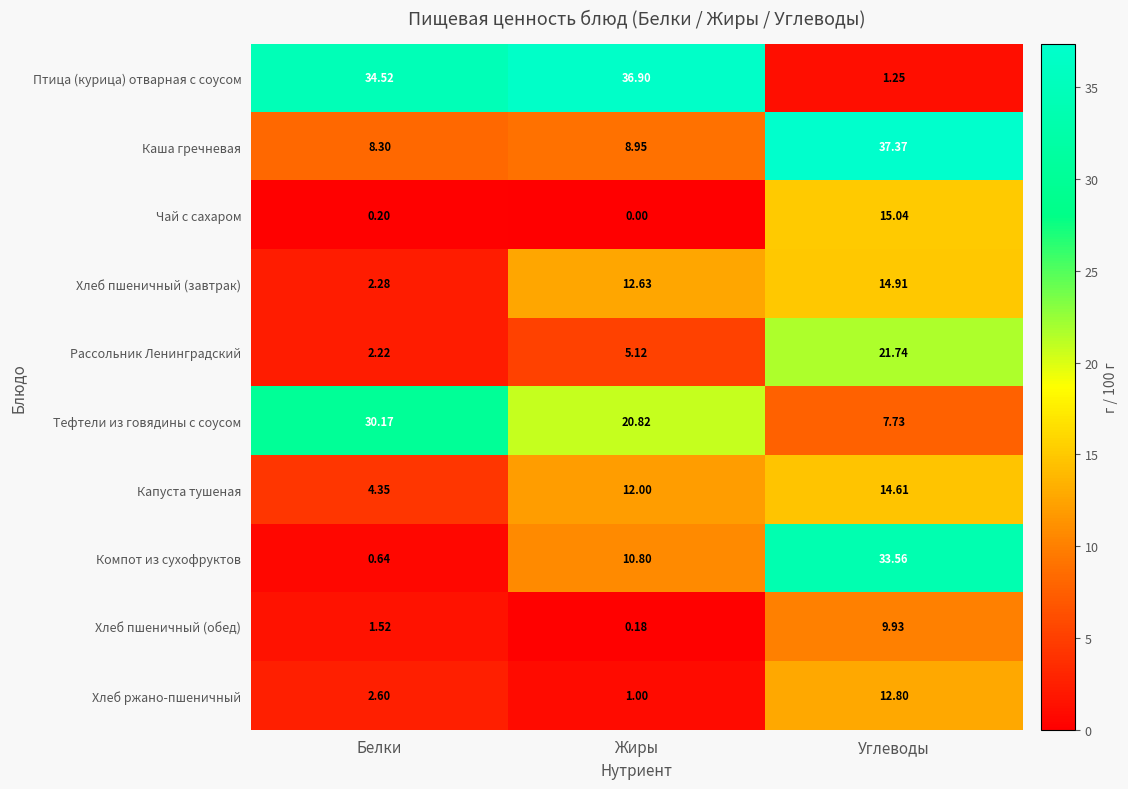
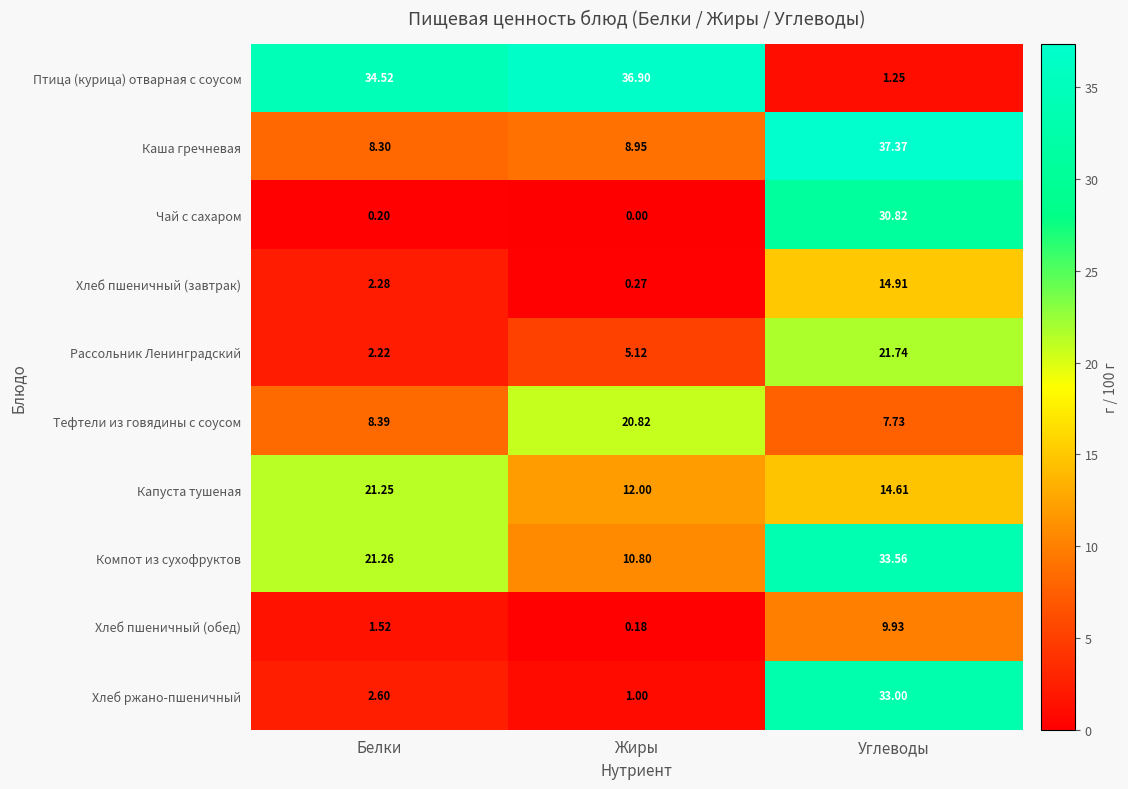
  {
    "Птица (курица) отварная с соусом": {
      "Белки": 34.52,
      "Жиры": 36.90,
      "Углеводы": 1.25
    },
    "Каша гречневая": {
      "Белки": 8.30,
      "Жиры": 8.95,
      "Углеводы": 37.37
    },
    "Чай с сахаром": {
      "Белки": 0.20,
      "Жиры": 0.00,
-     "Углеводы": 15.04
+     "Углеводы": 30.82
    },
    "Хлеб пшеничный (завтрак)": {
      "Белки": 2.28,
-     "Жиры": 12.63,
+     "Жиры": 0.27,
      "Углеводы": 14.91
    },
    "Рассольник Ленинградский": {
      "Белки": 2.22,
      "Жиры": 5.12,
      "Углеводы": 21.74
    },
    "Тефтели из говядины с соусом": {
-     "Белки": 30.17,
+     "Белки": 8.39,
      "Жиры": 20.82,
      "Углеводы": 7.73
    },
    "Капуста тушеная": {
-     "Белки": 4.35,
+     "Белки": 21.25,
      "Жиры": 12.00,
      "Углеводы": 14.61
    },
    "Компот из сухофруктов": {
-     "Белки": 0.64,
+     "Белки": 21.26,
      "Жиры": 10.80,
      "Углеводы": 33.56
    },
    "Хлеб пшеничный (обед)": {
      "Белки": 1.52,
      "Жиры": 0.18,
      "Углеводы": 9.93
    },
    "Хлеб ржано-пшеничный": {
      "Белки": 2.60,
      "Жиры": 1.00,
-     "Углеводы": 12.80
+     "Углеводы": 33.00
    }
  }
